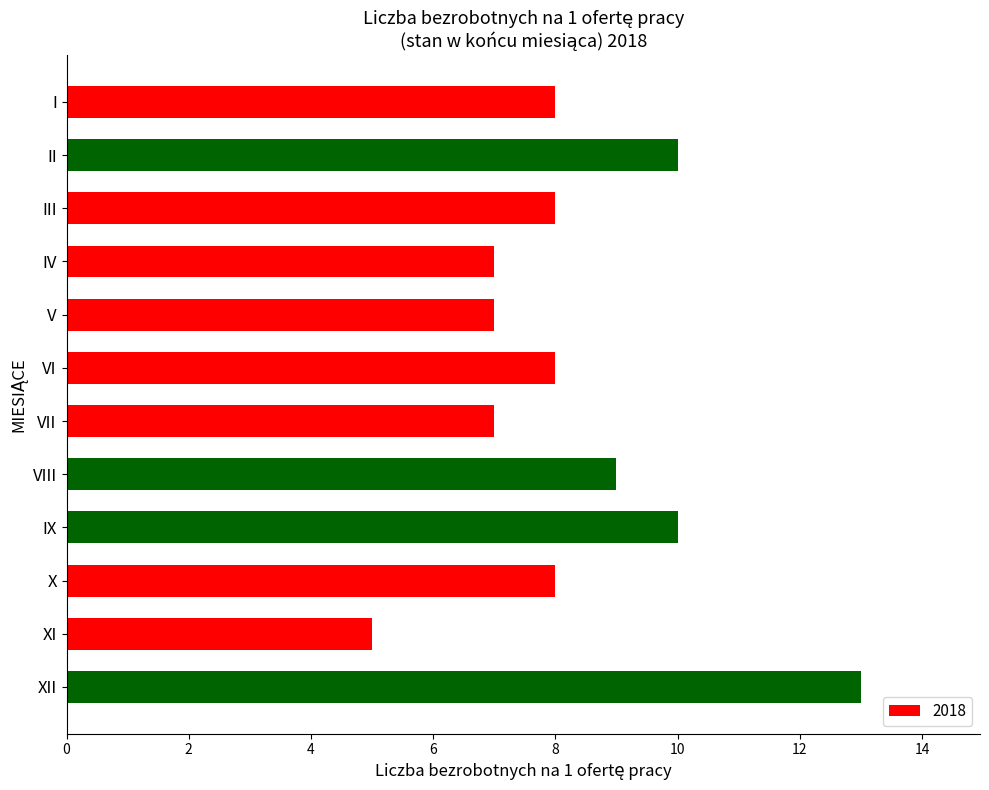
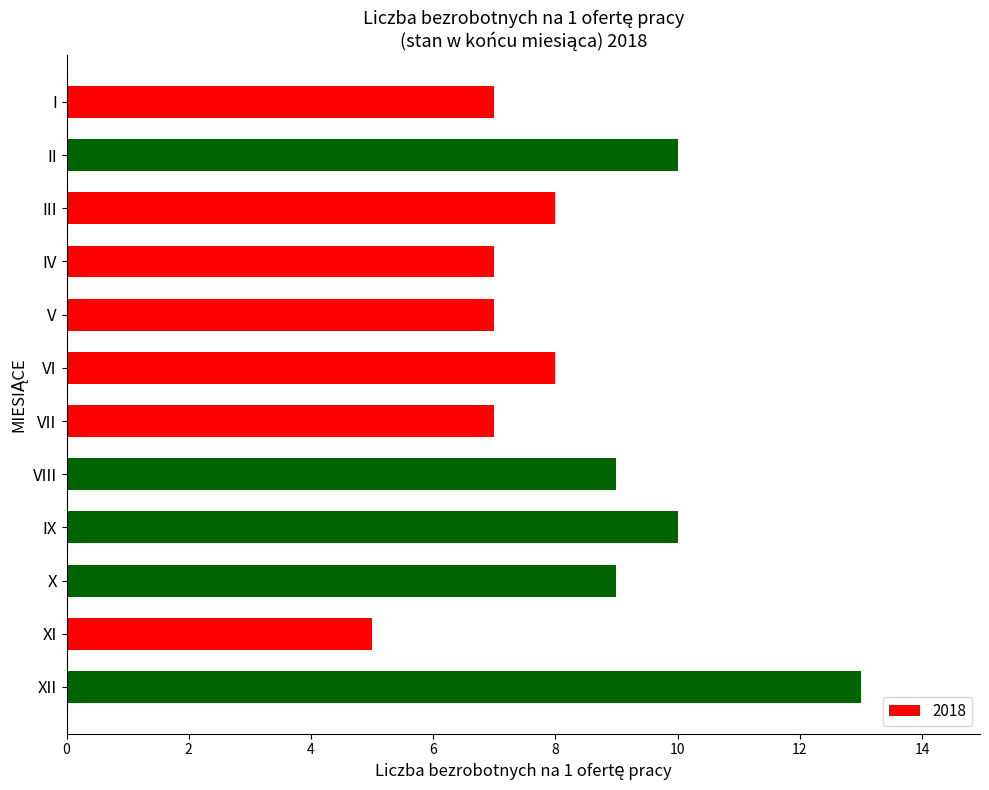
  {
-   "I": 8,
+   "I": 7,
    "II": 10,
    "III": 8,
    "IV": 7,
    "V": 7,
    "VI": 8,
    "VII": 7,
    "VIII": 9,
    "IX": 10,
-   "X": 8,
+   "X": 9,
    "XI": 5,
    "XII": 13
  }
